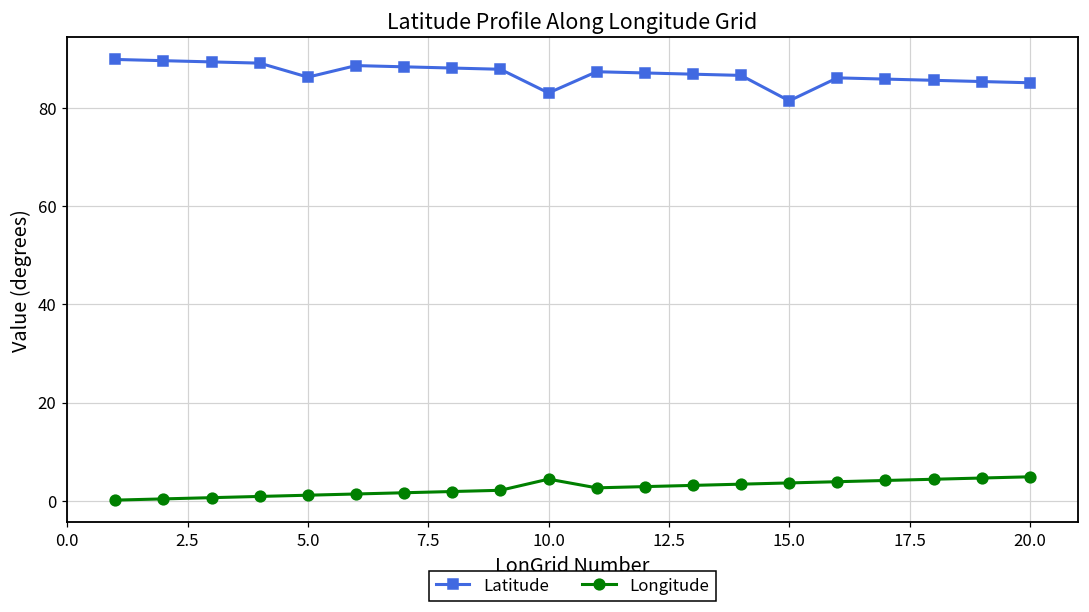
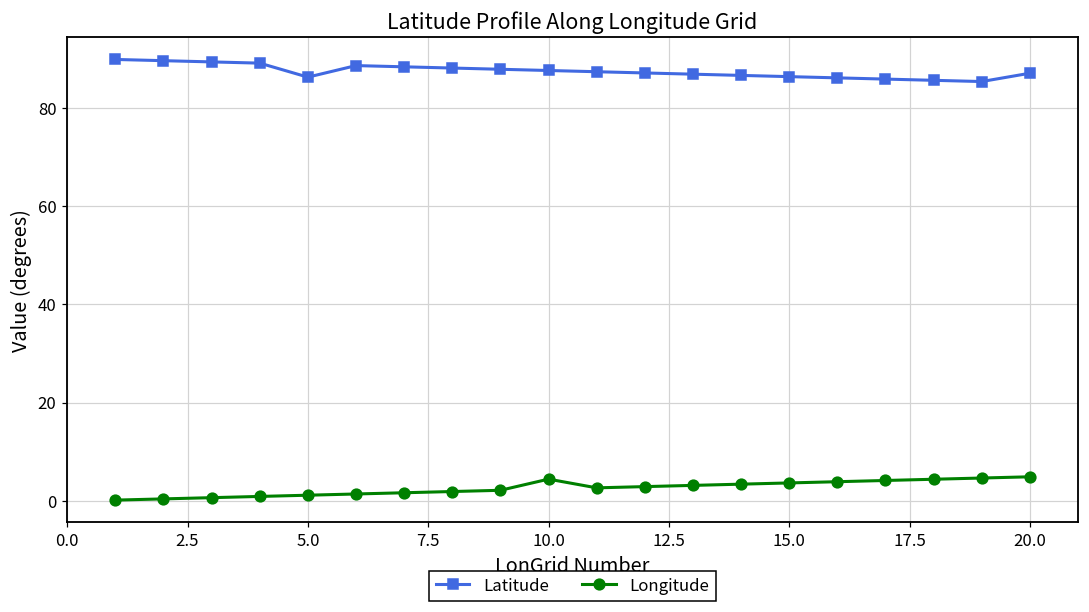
  {
    "Latitude": {
      "5.0": 86,
-     "10.0": 83,
-     "15.0": 81,
-     "20.0": 85
+     "10.0": 88,
+     "15.0": 86,
+     "20.0": 87
    },
    "Longitude": {
      "5.0": 1,
      "10.0": 4,
      "15.0": 4,
      "20.0": 5
    }
  }
